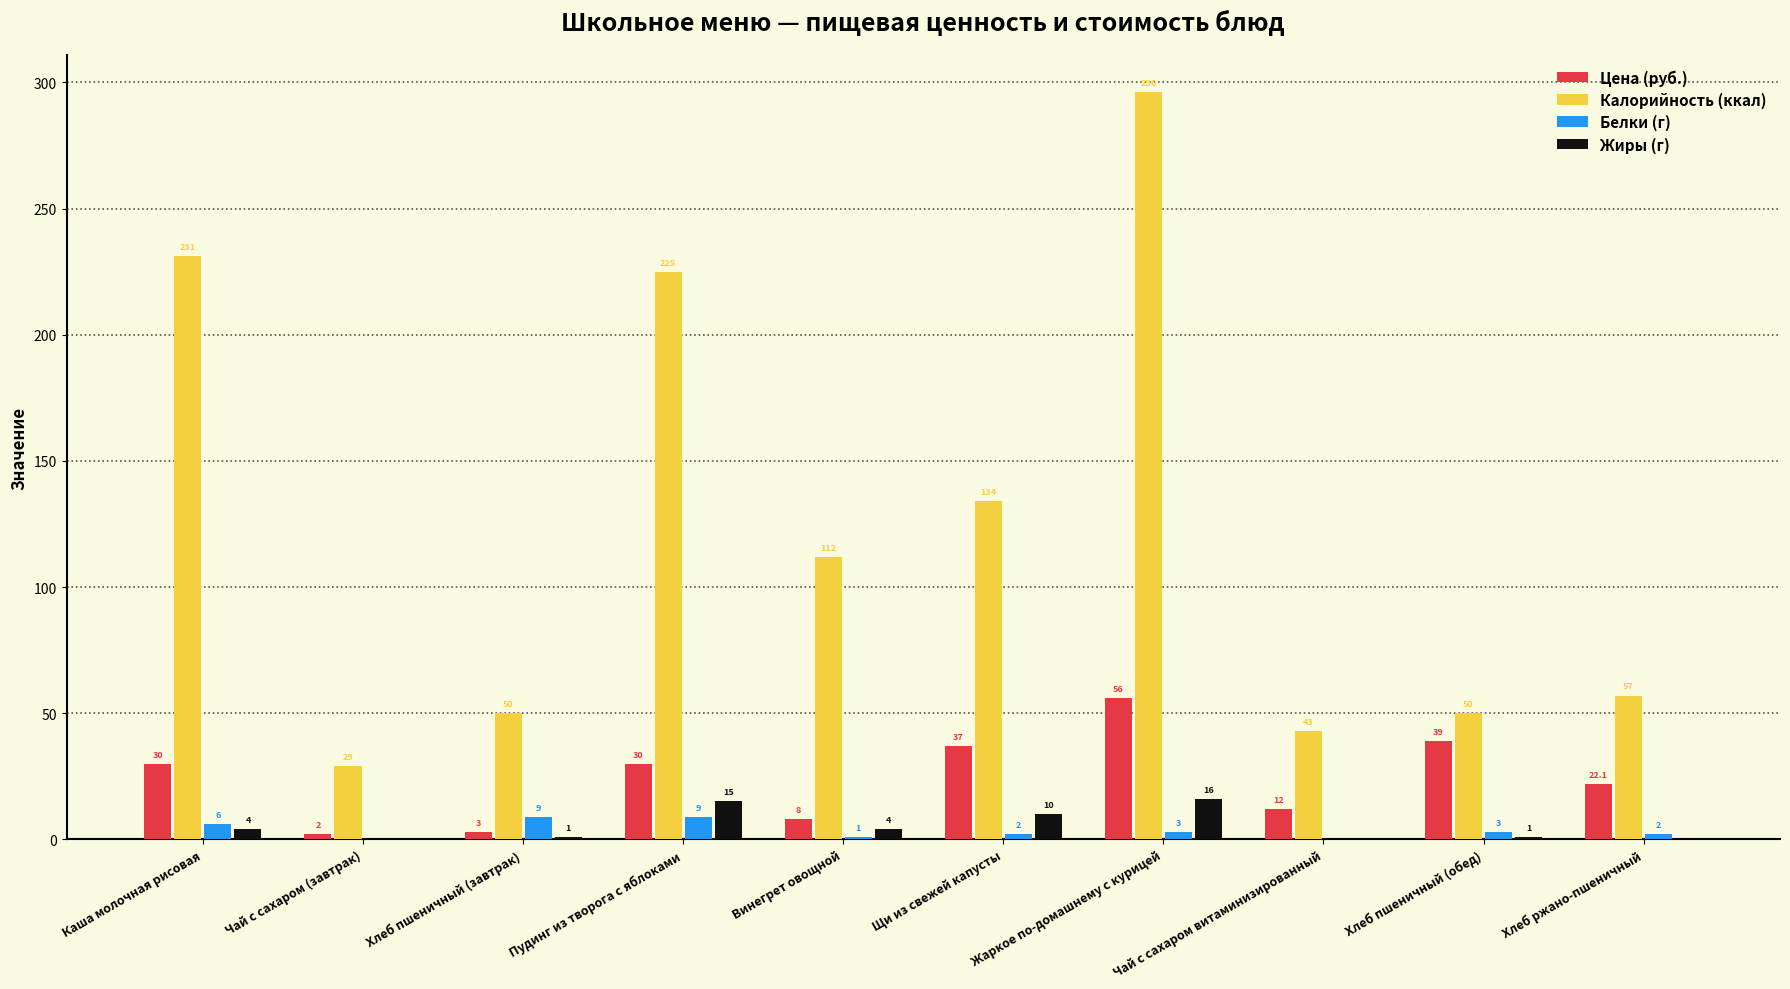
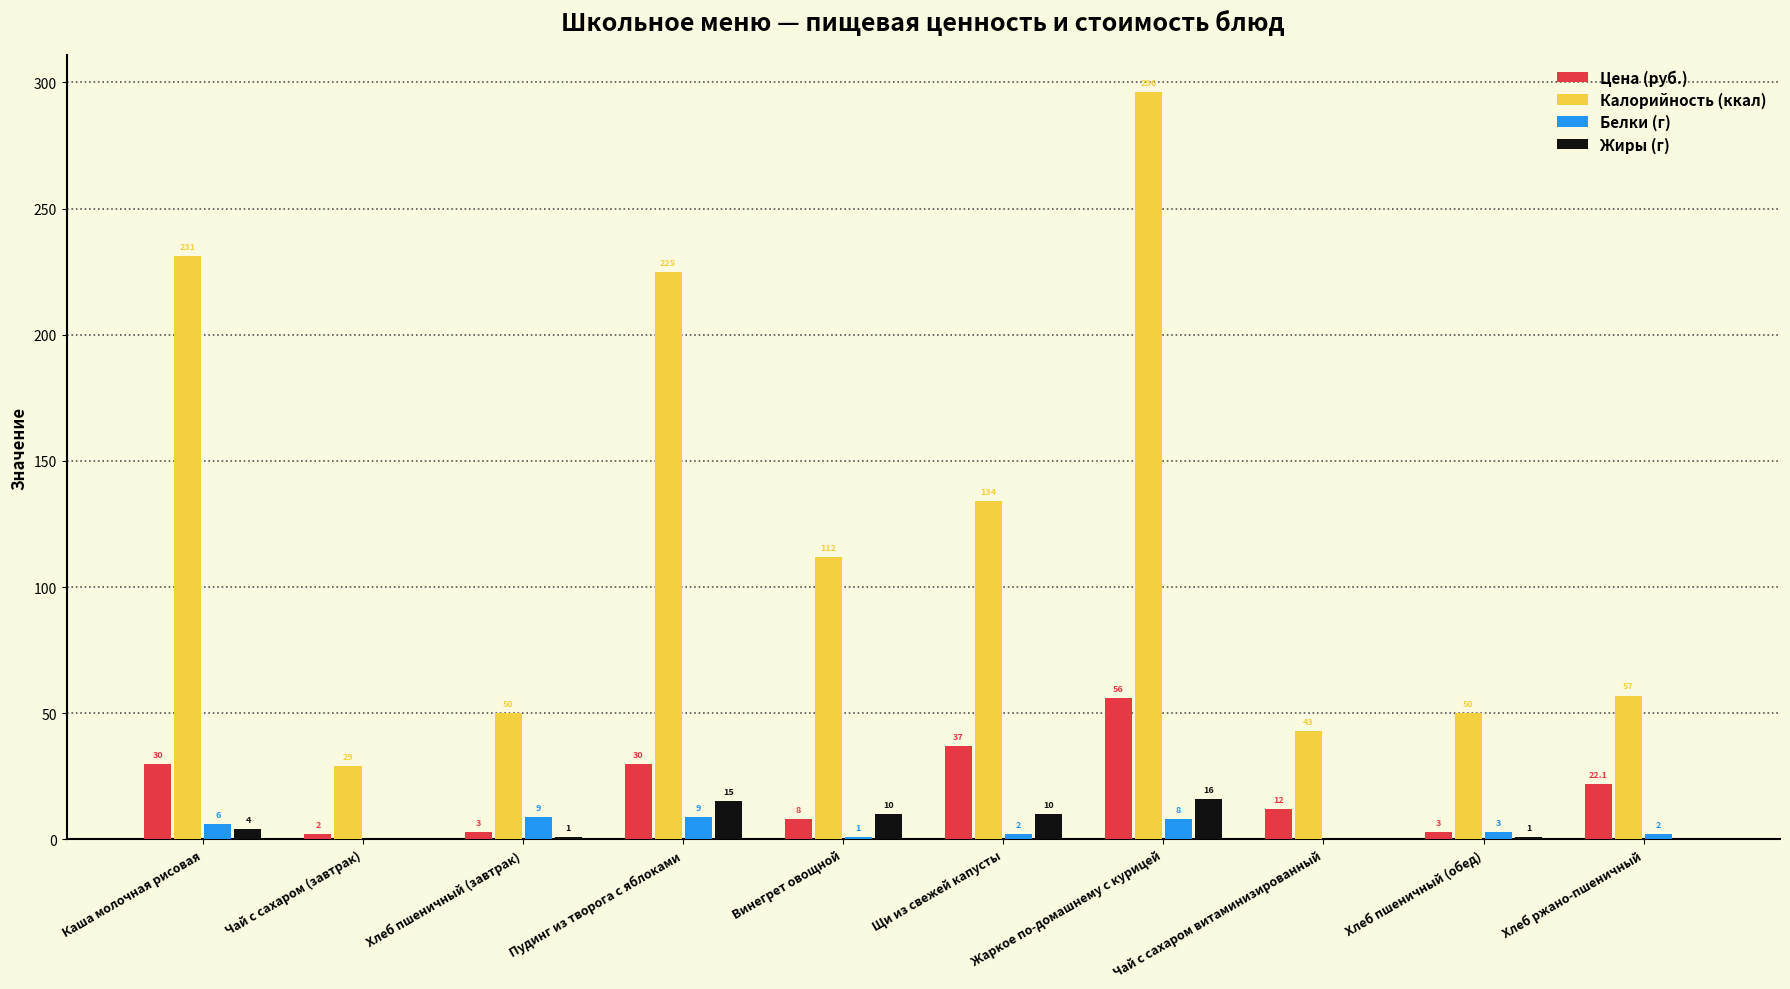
  {
    "Цена (руб.)": {
      "Каша молочная рисовая": 30,
      "Чай с сахаром (завтрак)": 2,
      "Хлеб пшеничный (завтрак)": 3,
      "Пудинг из творога с яблоками": 30,
      "Винегрет овощной": 8,
      "Щи из свежей капусты": 37,
      "Жаркое по-домашнему с курицей": 56,
      "Чай с сахаром витаминизированный": 12,
-     "Хлеб пшеничный (обед)": 39,
+     "Хлеб пшеничный (обед)": 3,
      "Хлеб ржано-пшеничный": 22.1
    },
    "Калорийность (ккал)": {
      "Каша молочная рисовая": 231,
      "Чай с сахаром (завтрак)": 29,
      "Хлеб пшеничный (завтрак)": 50,
      "Пудинг из творога с яблоками": 225,
      "Винегрет овощной": 112,
      "Щи из свежей капусты": 134,
      "Жаркое по-домашнему с курицей": 296,
      "Чай с сахаром витаминизированный": 43,
      "Хлеб пшеничный (обед)": 50,
      "Хлеб ржано-пшеничный": 57
    },
    "Белки (г)": {
      "Каша молочная рисовая": 6,
      "Хлеб пшеничный (завтрак)": 9,
      "Пудинг из творога с яблоками": 9,
      "Винегрет овощной": 1,
      "Щи из свежей капусты": 2,
-     "Жаркое по-домашнему с курицей": 3,
+     "Жаркое по-домашнему с курицей": 8,
      "Хлеб пшеничный (обед)": 3,
      "Хлеб ржано-пшеничный": 2
    },
    "Жиры (г)": {
      "Каша молочная рисовая": 4,
      "Хлеб пшеничный (завтрак)": 1,
      "Пудинг из творога с яблоками": 15,
-     "Винегрет овощной": 4,
+     "Винегрет овощной": 10,
      "Щи из свежей капусты": 10,
      "Жаркое по-домашнему с курицей": 16,
      "Хлеб пшеничный (обед)": 1
    }
  }
